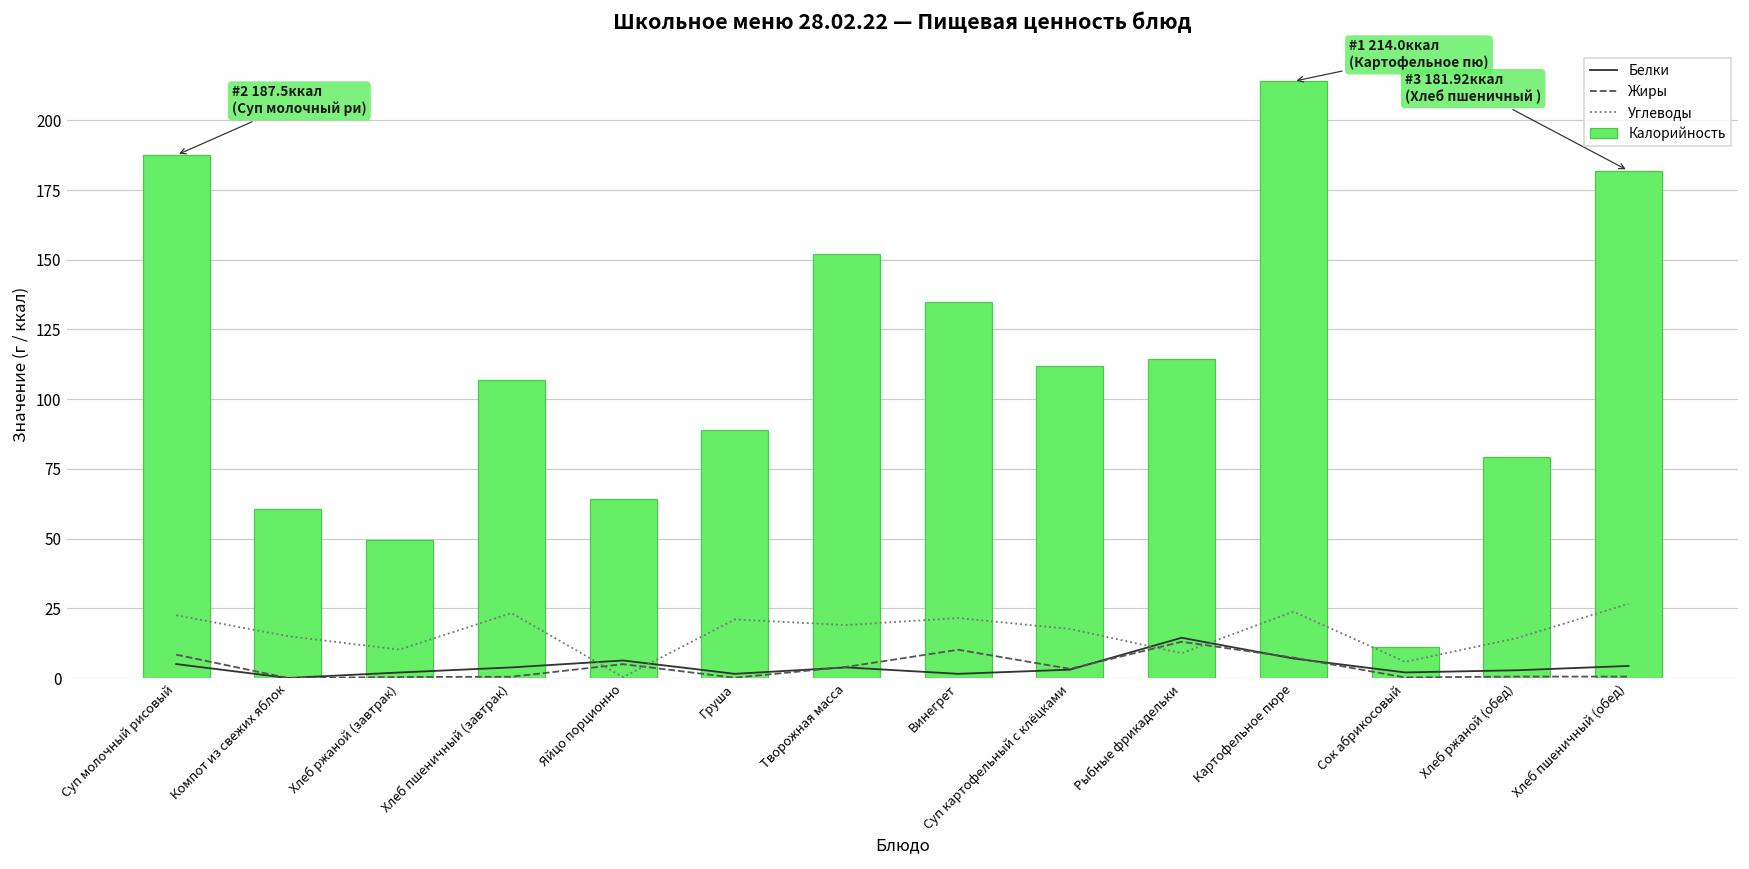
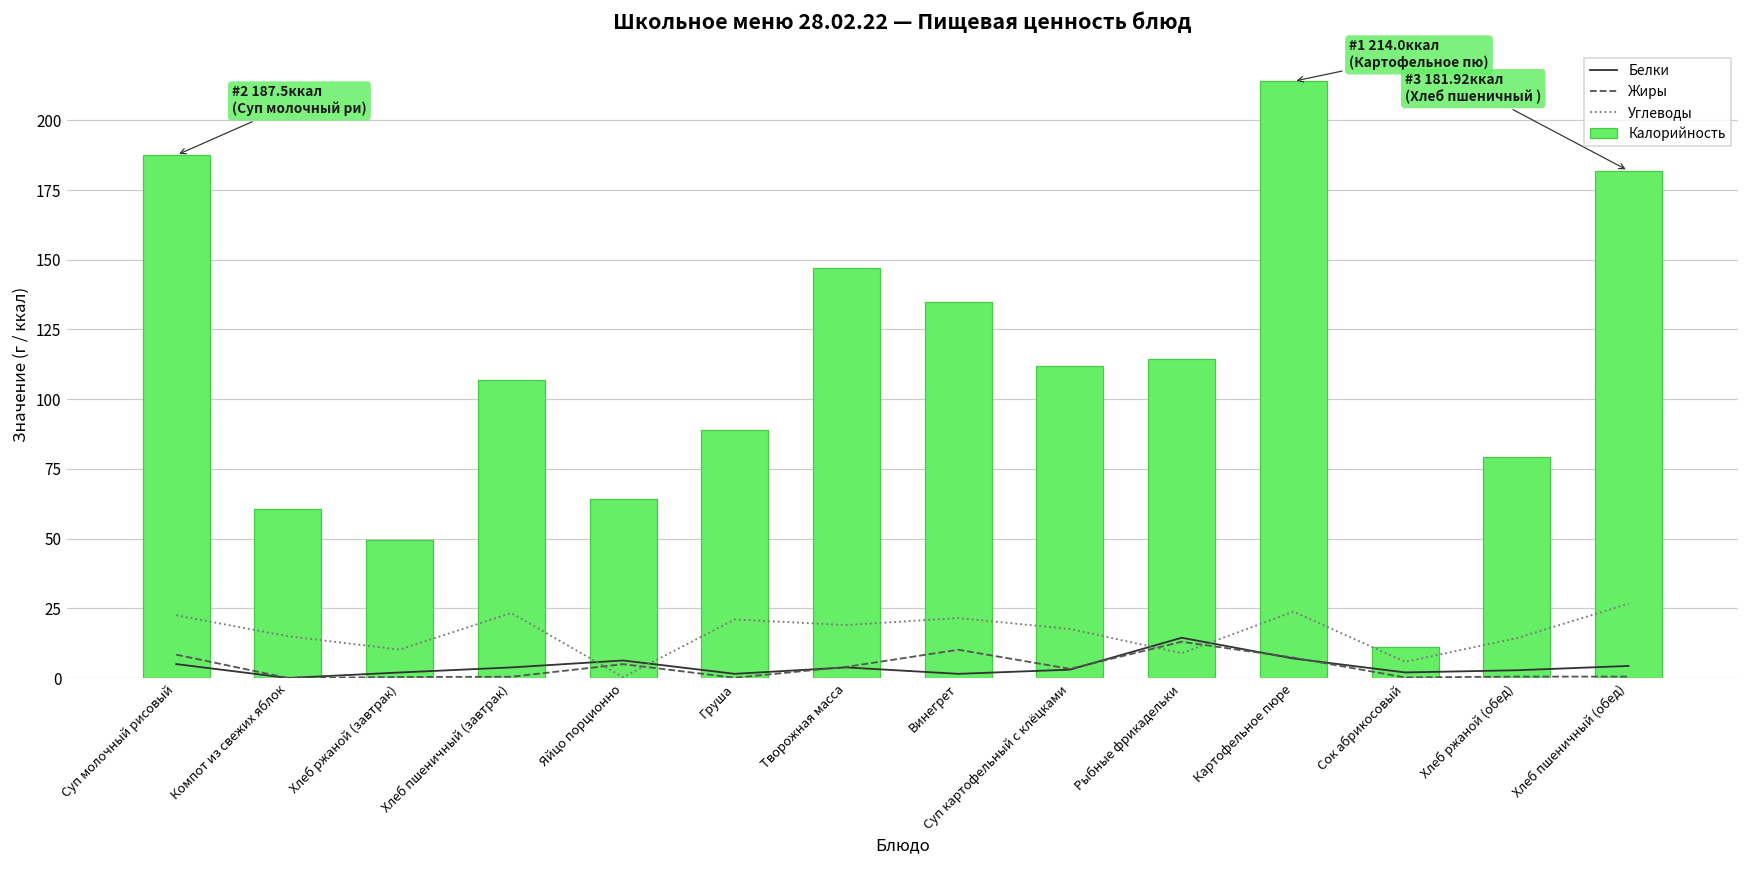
  {
    "Калорийность": {
      "Компот из свежих яблок": 61,
      "Хлеб ржаной (завтрак)": 50,
      "Хлеб пшеничный (завтрак)": 107,
      "Яйцо порционно": 64,
      "Груша": 89,
-     "Творожная масса": 152,
+     "Творожная масса": 147,
      "Винегрет": 135,
      "Суп картофельный с клёцками": 112,
      "Рыбные фрикадельки": 114,
      "Сок абрикосовый": 11,
      "Хлеб ржаной (обед)": 79
    }
  }
